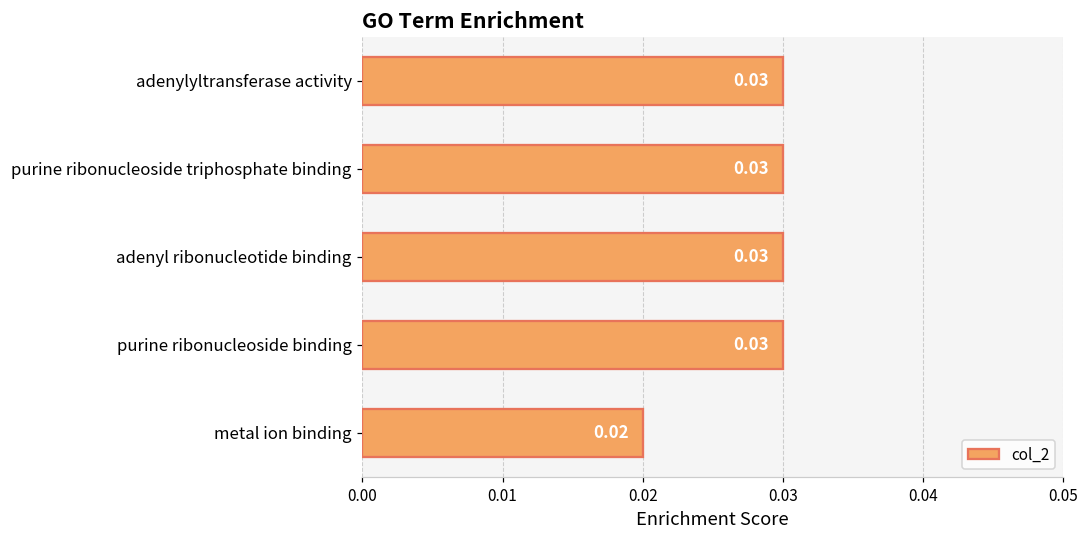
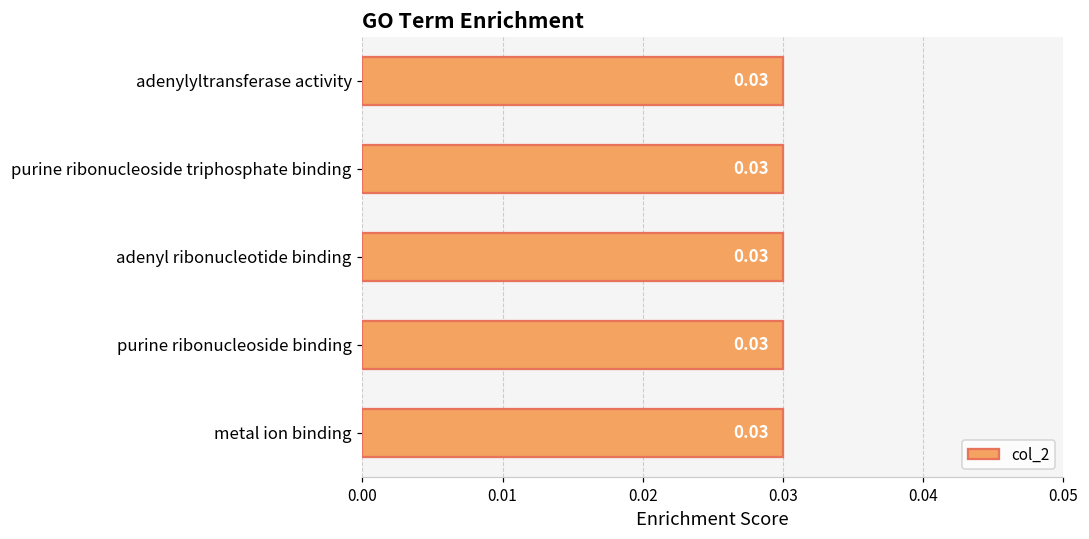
  {
    "adenylyltransferase activity": 0.03,
    "purine ribonucleoside triphosphate binding": 0.03,
    "adenyl ribonucleotide binding": 0.03,
    "purine ribonucleoside binding": 0.03,
-   "metal ion binding": 0.02
+   "metal ion binding": 0.03
  }
